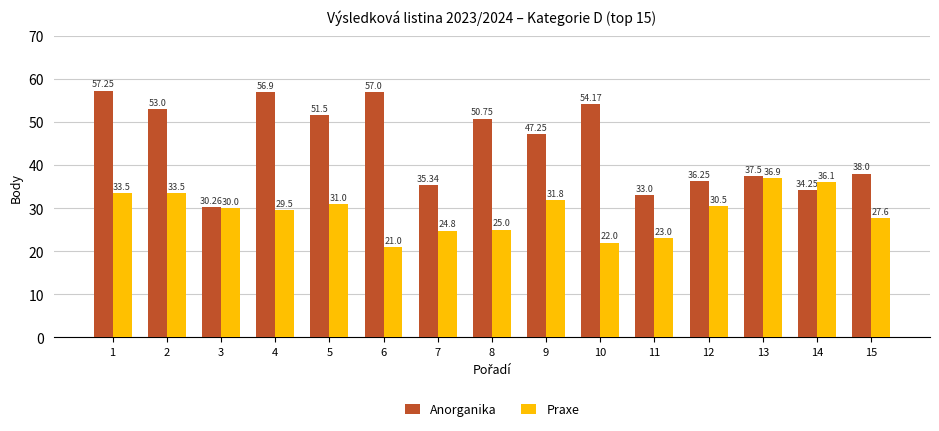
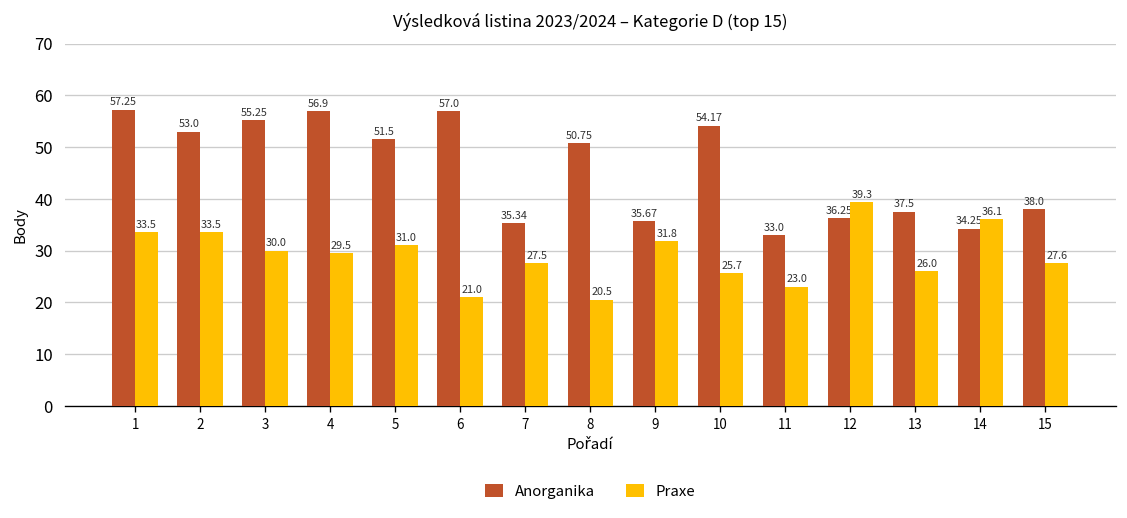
  {
    "Anorganika": {
      "1": 57.25,
      "2": 53.0,
-     "3": 30.26,
+     "3": 55.25,
      "4": 56.9,
      "5": 51.5,
      "6": 57.0,
      "7": 35.34,
      "8": 50.75,
-     "9": 47.25,
+     "9": 35.67,
      "10": 54.17,
      "11": 33.0,
      "12": 36.25,
      "13": 37.5,
      "14": 34.25,
      "15": 38.0
    },
    "Praxe": {
      "1": 33.5,
      "2": 33.5,
      "3": 30.0,
      "4": 29.5,
      "5": 31.0,
      "6": 21.0,
-     "7": 24.8,
-     "8": 25.0,
+     "7": 27.5,
+     "8": 20.5,
      "9": 31.8,
-     "10": 22.0,
+     "10": 25.7,
      "11": 23.0,
-     "12": 30.5,
-     "13": 36.9,
+     "12": 39.3,
+     "13": 26.0,
      "14": 36.1,
      "15": 27.6
    }
  }
